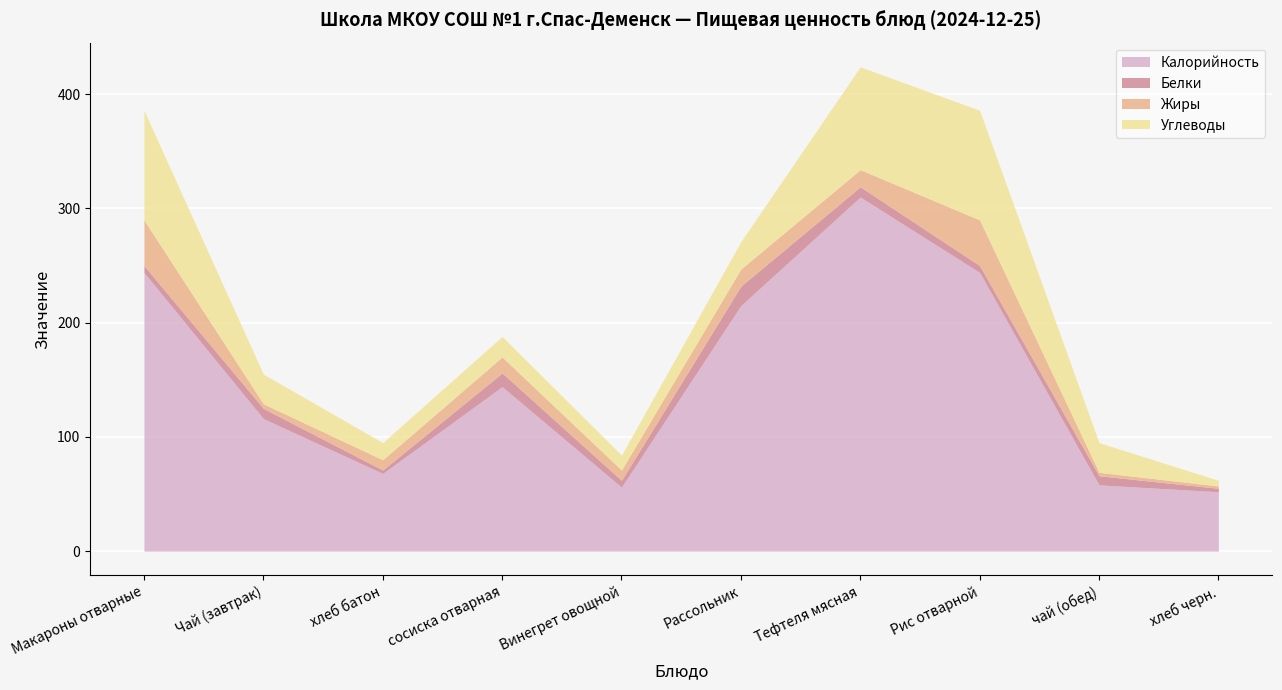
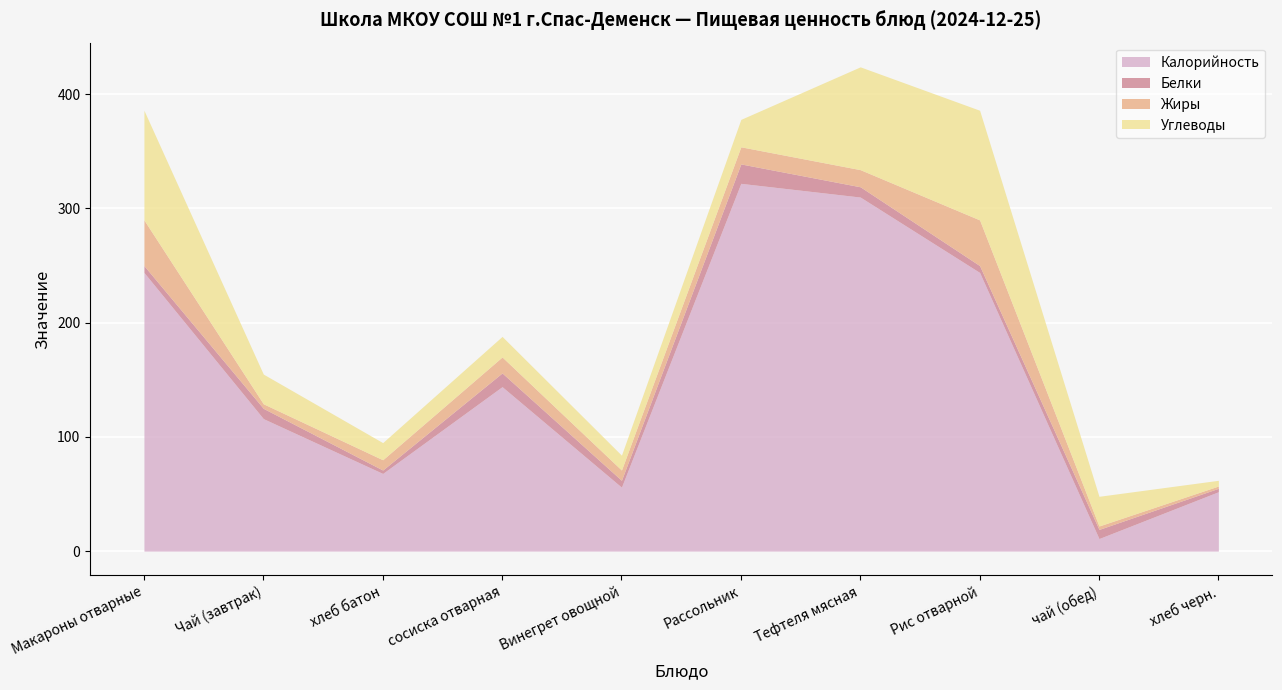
  {
    "Калорийность": {
      "Макароны отварные": 244,
      "Чай (завтрак)": 116,
      "хлеб батон": 68,
      "сосиска отварная": 144,
      "Винегрет овощной": 56,
-     "Рассольник": 215,
+     "Рассольник": 322,
      "Тефтеля мясная": 310,
      "Рис отварной": 244,
-     "чай (обед)": 58,
+     "чай (обед)": 11,
      "хлеб черн.": 52
    }
  }
